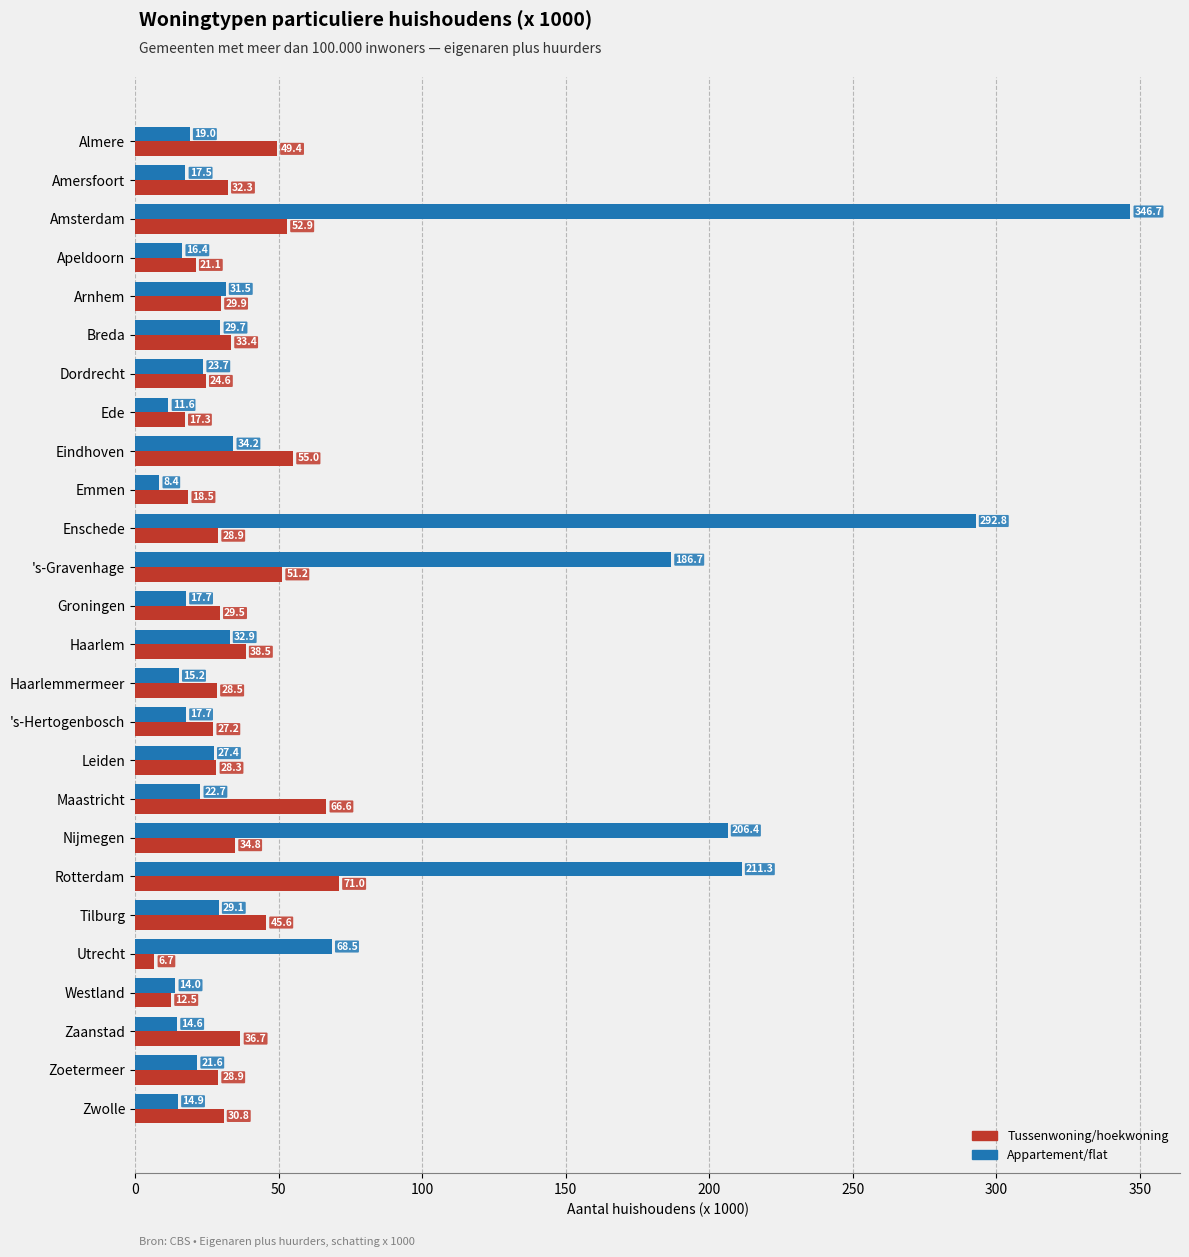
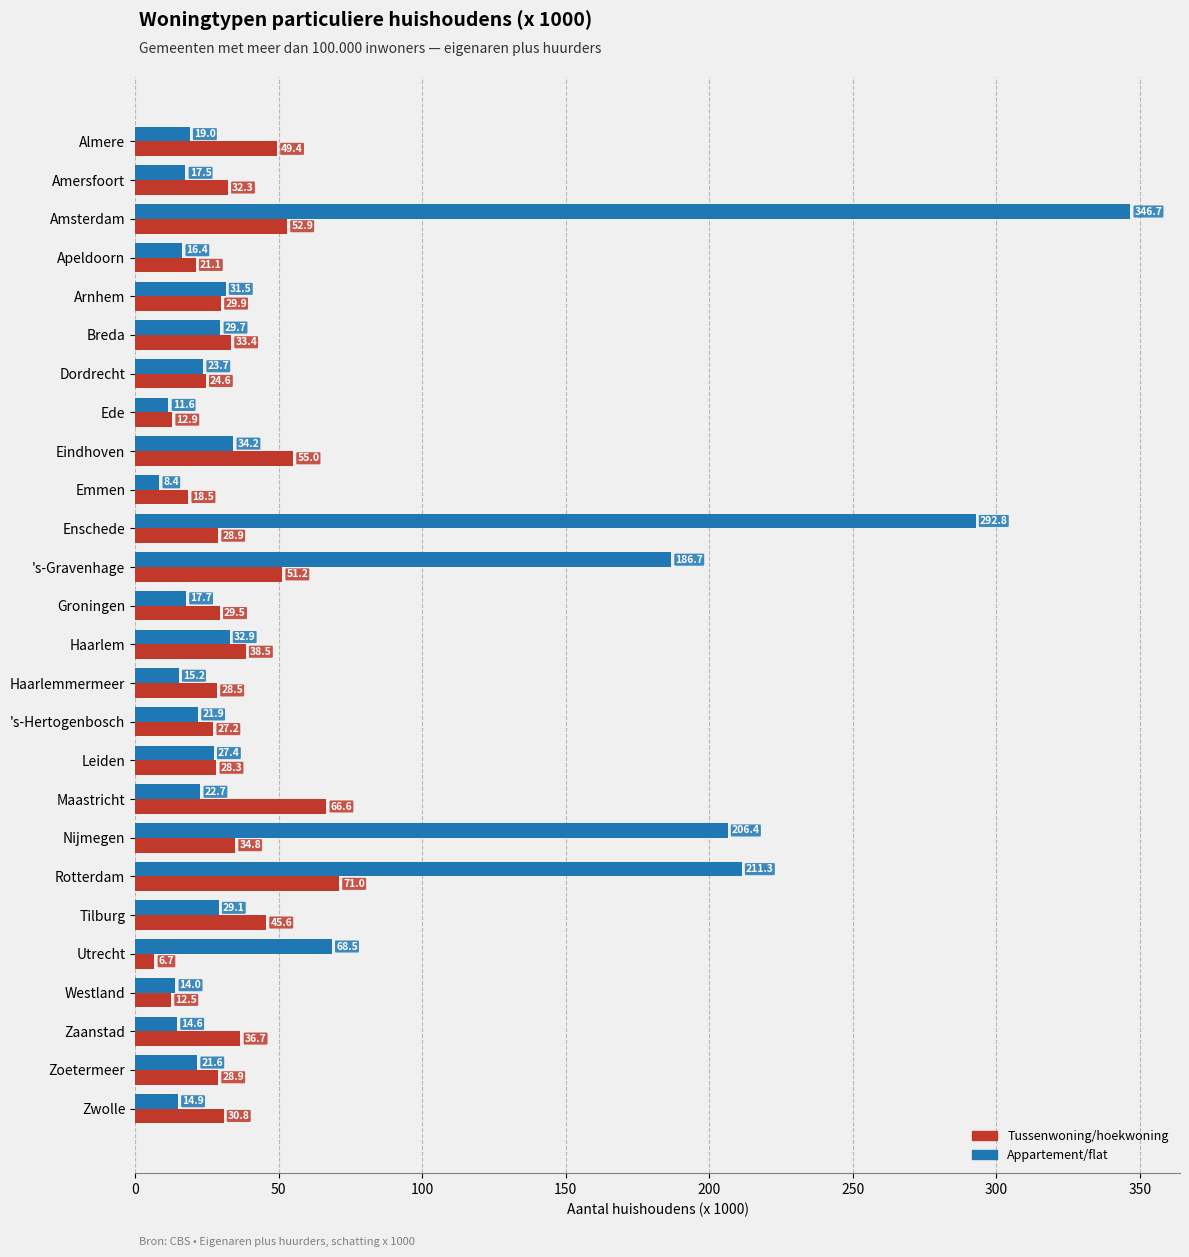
  {
    "Tussenwoning/hoekwoning": {
-     "Ede": 17.3
+     "Ede": 12.9
    },
    "Appartement/flat": {
-     "'s-Hertogenbosch": 17.7
+     "'s-Hertogenbosch": 21.9
    }
  }
